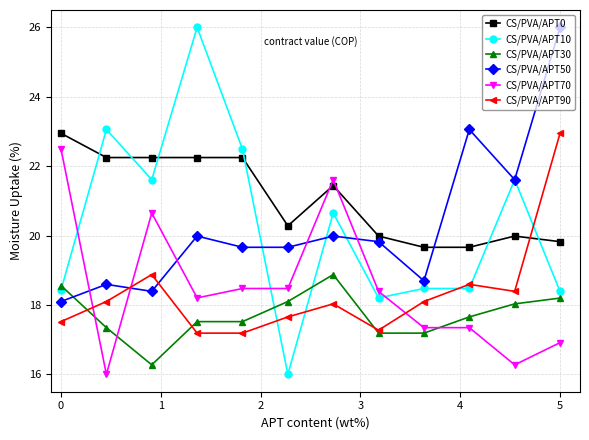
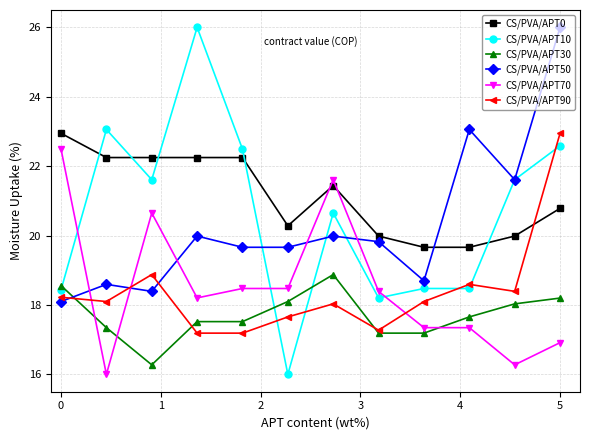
  {
    "CS/PVA/APT0": {
      "0": 22.9,
-     "5": 19.8
+     "5": 20.8
    },
    "CS/PVA/APT10": {
      "0": 18.4,
-     "5": 18.4
+     "5": 22.6
    },
    "CS/PVA/APT30": {
      "0": 18.6,
      "5": 18.2
    },
    "CS/PVA/APT50": {
      "0": 18.1
    },
    "CS/PVA/APT70": {
      "0": 22.5,
      "5": 16.9
    },
    "CS/PVA/APT90": {
-     "0": 17.5,
+     "0": 18.2,
      "5": 22.9
    }
  }
